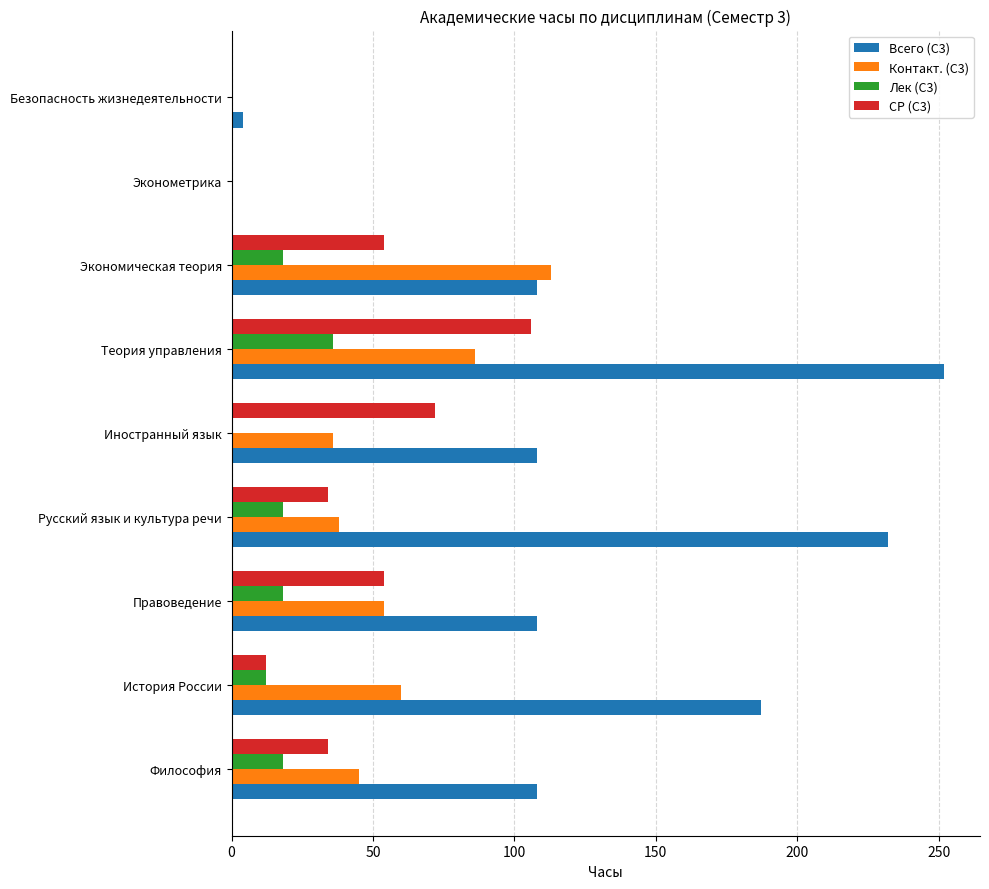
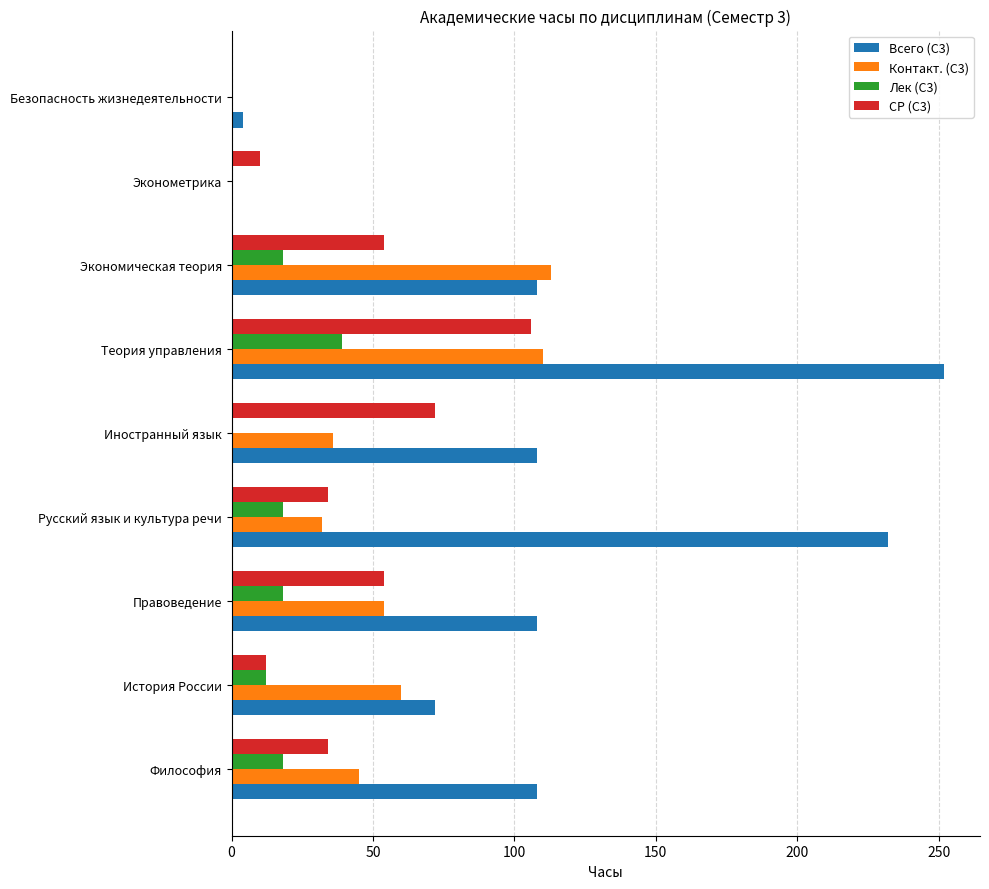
  {
    "Всего (С3)": {
      "Безопасность жизнедеятельности": 4,
      "Эконометрика": 0,
      "Экономическая теория": 108,
      "Теория управления": 252,
      "Иностранный язык": 108,
      "Русский язык и культура речи": 232,
      "Правоведение": 108,
-     "История России": 187,
+     "История России": 72,
      "Философия": 108
    },
    "Контакт. (С3)": {
      "Безопасность жизнедеятельности": 0,
      "Эконометрика": 0,
      "Экономическая теория": 113,
-     "Теория управления": 86,
+     "Теория управления": 110,
      "Иностранный язык": 36,
-     "Русский язык и культура речи": 38,
+     "Русский язык и культура речи": 32,
      "Правоведение": 54,
      "История России": 60,
      "Философия": 45
    },
    "Лек (С3)": {
      "Безопасность жизнедеятельности": 0,
      "Эконометрика": 0,
      "Экономическая теория": 18,
-     "Теория управления": 36,
+     "Теория управления": 39,
      "Иностранный язык": 0,
      "Русский язык и культура речи": 18,
      "Правоведение": 18,
      "История России": 12,
      "Философия": 18
    },
    "СР (С3)": {
      "Безопасность жизнедеятельности": 0,
-     "Эконометрика": 0,
+     "Эконометрика": 10,
      "Экономическая теория": 54,
      "Теория управления": 106,
      "Иностранный язык": 72,
      "Русский язык и культура речи": 34,
      "Правоведение": 54,
      "История России": 12,
      "Философия": 34
    }
  }
